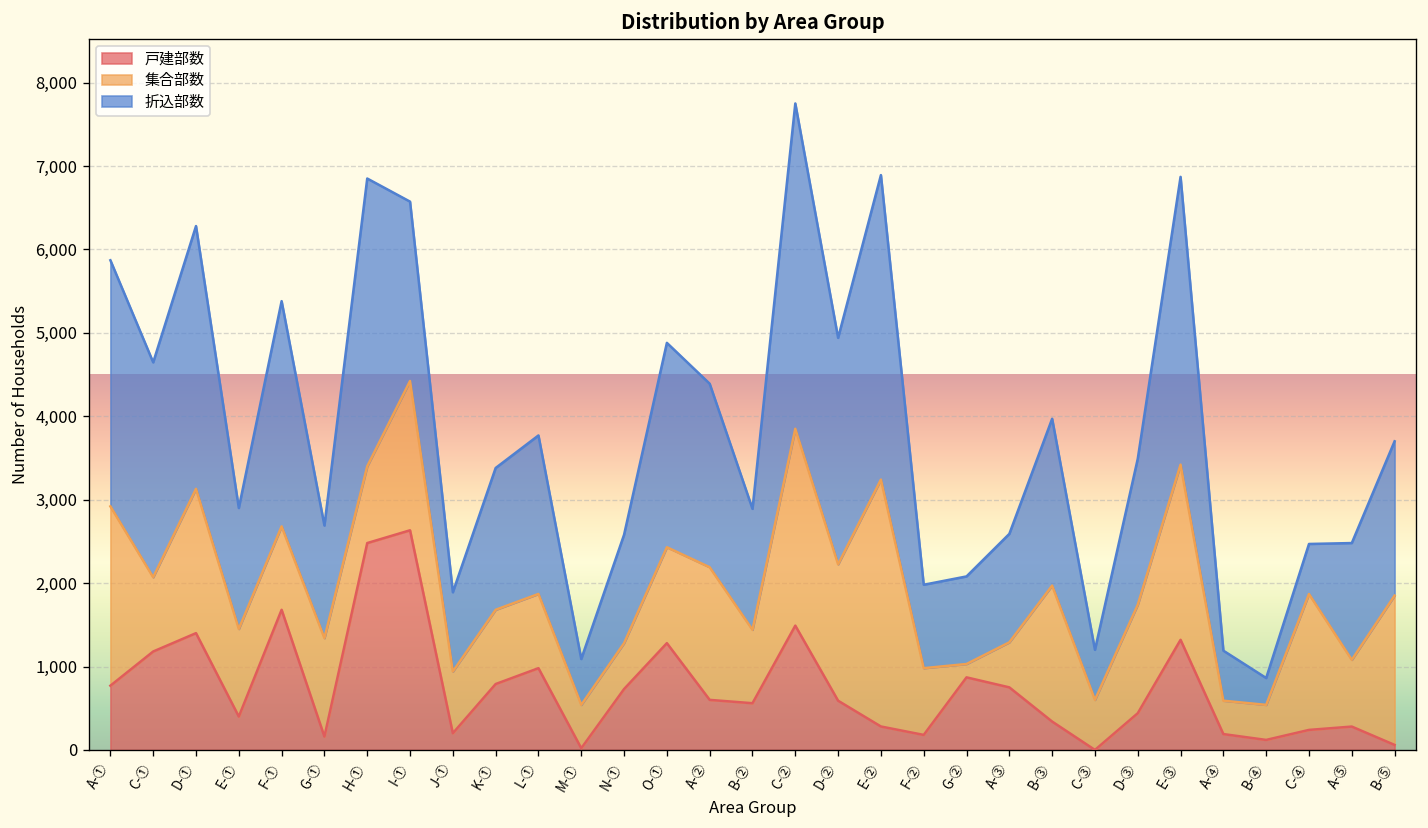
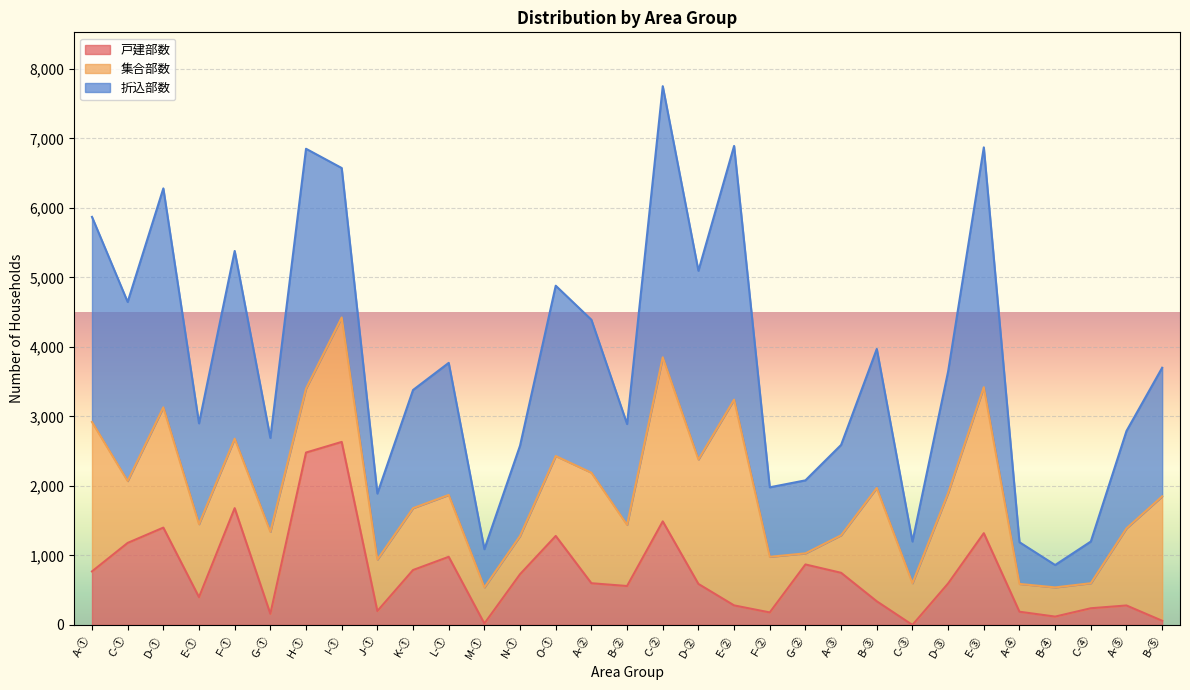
  {
    "戸建部数": {
      "A-①": "800",
      "C-①": "1,200",
      "D-①": "1,400",
      "E-①": "400",
      "F-①": "1,700",
      "G-①": "200",
      "H-①": "2,500",
      "I-①": "2,600",
      "J-①": "200",
      "K-①": "800",
      "L-①": "1,000",
      "M-①": "0",
      "N-①": "700",
      "O-①": "1,300",
      "A-②": "600",
      "B-②": "600",
      "C-②": "1,500",
      "D-②": "600",
      "E-②": "300",
      "F-②": "200",
      "G-②": "900",
      "A-③": "800",
      "B-③": "300",
      "C-③": "0",
-     "D-③": "400",
+     "D-③": "600",
      "E-③": "1,300",
      "A-④": "200",
      "B-④": "100",
      "C-④": "200",
      "A-⑤": "300",
      "B-⑤": "100"
    },
    "集合部数": {
      "A-①": "2,200",
      "C-①": "900",
      "D-①": "1,700",
      "E-①": "1,100",
      "F-①": "1,000",
      "G-①": "1,200",
      "H-①": "900",
      "I-①": "1,800",
      "J-①": "700",
      "K-①": "900",
      "L-①": "900",
      "M-①": "500",
      "N-①": "600",
      "O-①": "1,200",
      "A-②": "1,600",
      "B-②": "900",
      "C-②": "2,400",
-     "D-②": "1,600",
+     "D-②": "1,800",
      "E-②": "3,000",
      "F-②": "800",
      "G-②": "200",
      "A-③": "500",
      "B-③": "1,600",
      "C-③": "600",
      "D-③": "1,300",
      "E-③": "2,100",
      "A-④": "400",
      "B-④": "400",
-     "C-④": "1,600",
-     "A-⑤": "800",
+     "C-④": "400",
+     "A-⑤": "1,100",
      "B-⑤": "1,800"
    },
    "折込部数": {
      "A-①": "3,000",
      "C-①": "2,600",
      "D-①": "3,200",
      "E-①": "1,500",
      "F-①": "2,700",
      "G-①": "1,400",
      "H-①": "3,500",
      "I-①": "2,200",
      "J-①": "1,000",
      "K-①": "1,700",
      "L-①": "1,900",
      "M-①": "600",
      "N-①": "1,300",
      "O-①": "2,500",
      "A-②": "2,200",
      "B-②": "1,500",
      "C-②": "3,900",
      "D-②": "2,700",
      "E-②": "3,700",
      "F-②": "1,000",
      "G-②": "1,100",
      "A-③": "1,300",
      "B-③": "2,000",
      "C-③": "600",
      "D-③": "1,800",
      "E-③": "3,500",
      "A-④": "600",
      "B-④": "300",
      "C-④": "600",
      "A-⑤": "1,400",
      "B-⑤": "1,900"
    }
  }
